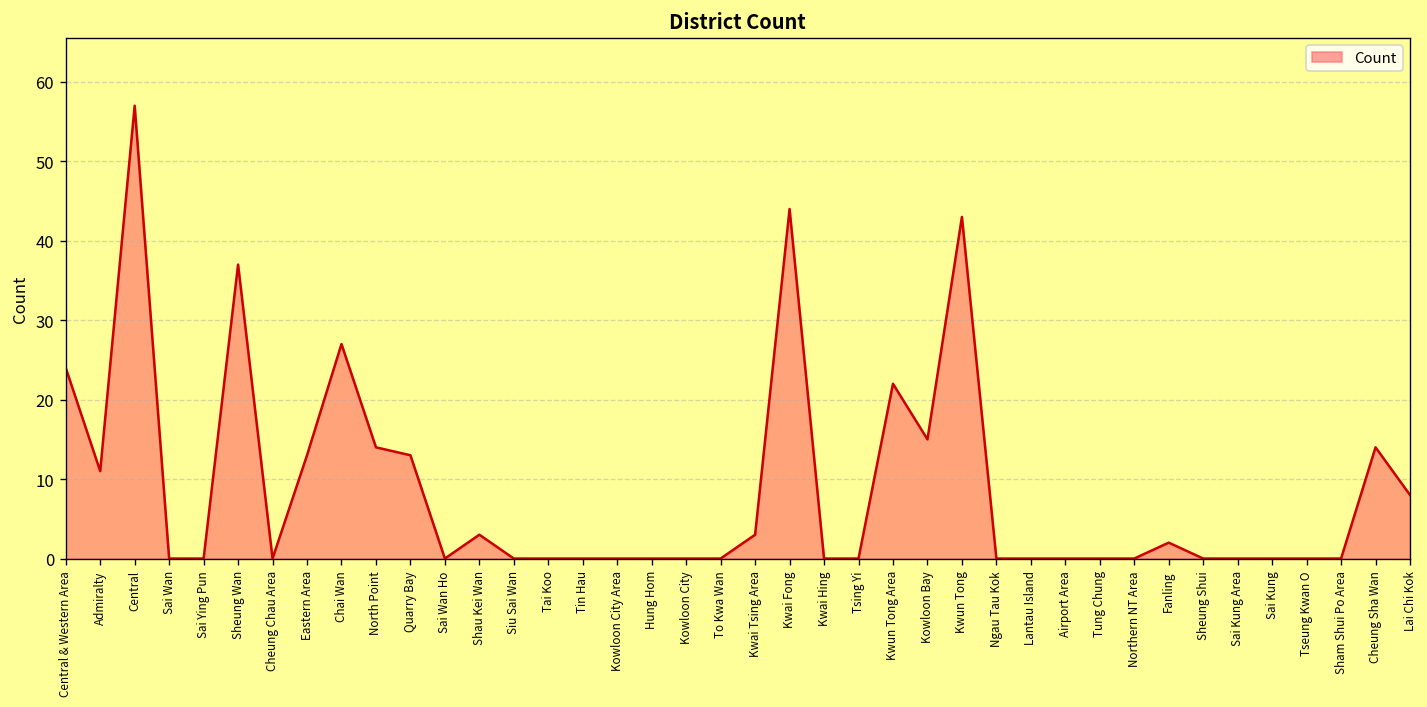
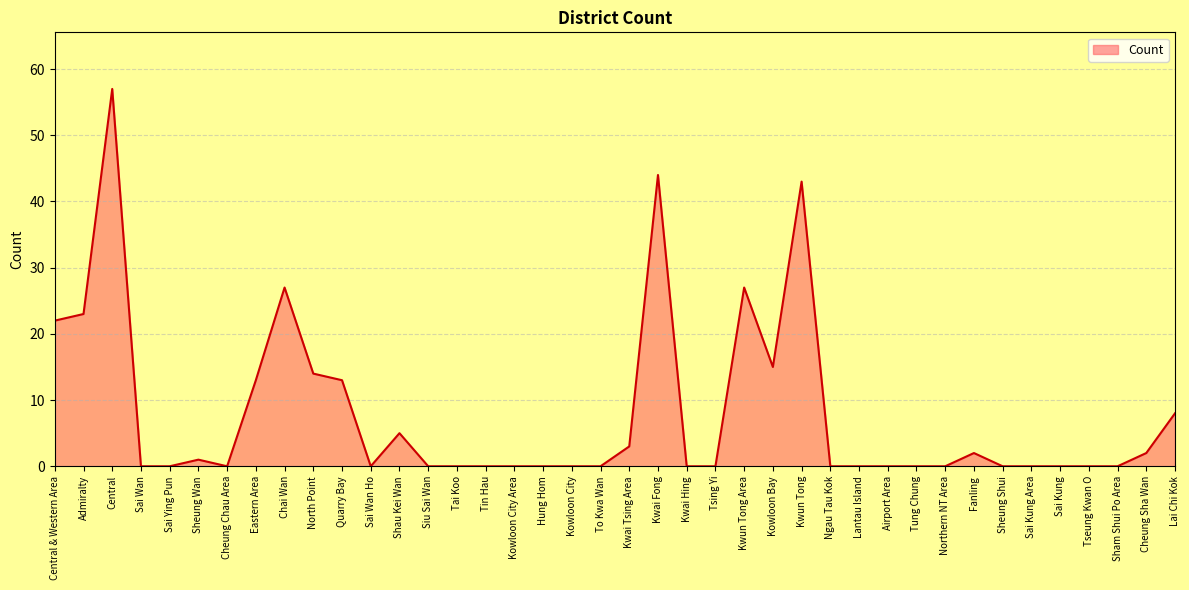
  {
-   "Central & Western Area": 24,
-   "Admiralty": 11,
+   "Central & Western Area": 22,
+   "Admiralty": 23,
    "Central": 57,
    "Sai Wan": 0,
    "Sai Ying Pun": 0,
-   "Sheung Wan": 37,
+   "Sheung Wan": 1,
    "Cheung Chau Area": 0,
    "Eastern Area": 13,
    "Chai Wan": 27,
    "North Point": 14,
    "Quarry Bay": 13,
    "Sai Wan Ho": 0,
-   "Shau Kei Wan": 3,
+   "Shau Kei Wan": 5,
    "Siu Sai Wan": 0,
    "Tai Koo": 0,
    "Tin Hau": 0,
    "Kowloon City Area": 0,
    "Hung Hom": 0,
    "Kowloon City": 0,
    "To Kwa Wan": 0,
    "Kwai Tsing Area": 3,
    "Kwai Fong": 44,
    "Kwai Hing": 0,
    "Tsing Yi": 0,
-   "Kwun Tong Area": 22,
+   "Kwun Tong Area": 27,
    "Kowloon Bay": 15,
    "Kwun Tong": 43,
    "Ngau Tau Kok": 0,
    "Lantau Island": 0,
    "Airport Area": 0,
    "Tung Chung": 0,
    "Northern NT Area": 0,
    "Fanling": 2,
    "Sheung Shui": 0,
    "Sai Kung Area": 0,
    "Sai Kung": 0,
    "Tseung Kwan O": 0,
    "Sham Shui Po Area": 0,
-   "Cheung Sha Wan": 14,
+   "Cheung Sha Wan": 2,
    "Lai Chi Kok": 8
  }
